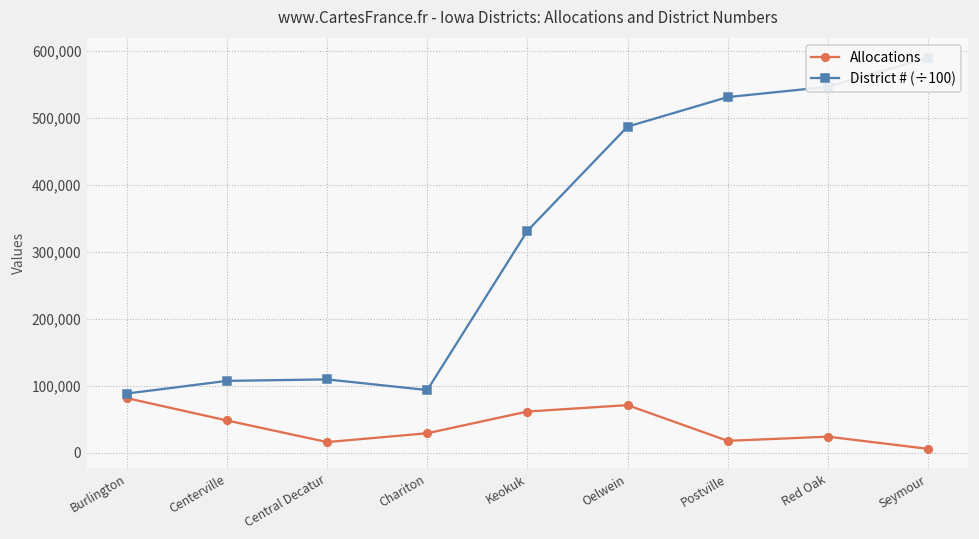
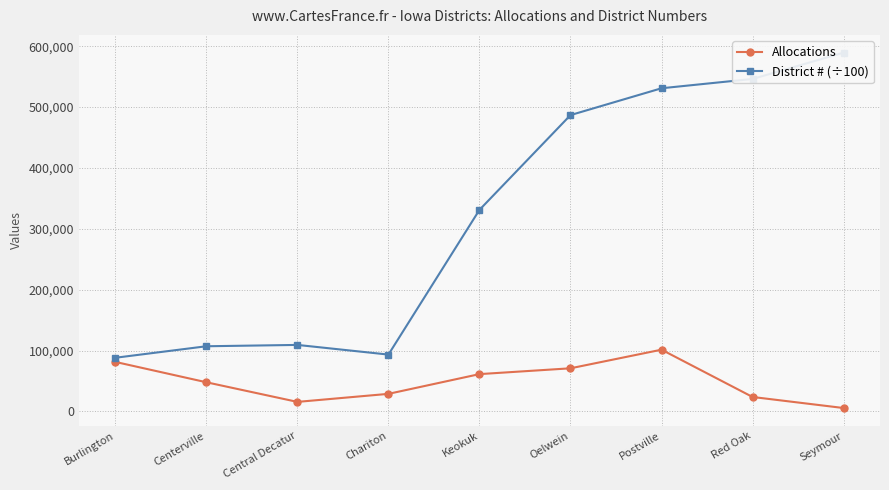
  {
    "Allocations": {
      "Burlington": "80,000",
      "Centerville": "50,000",
      "Central Decatur": "20,000",
      "Chariton": "30,000",
      "Keokuk": "60,000",
      "Oelwein": "70,000",
-     "Postville": "20,000",
+     "Postville": "100,000",
      "Red Oak": "20,000",
      "Seymour": "10,000"
    },
    "District # (÷100)": {
      "Burlington": "90,000",
      "Centerville": "110,000",
      "Central Decatur": "110,000",
      "Chariton": "90,000",
      "Keokuk": "330,000",
      "Oelwein": "490,000",
      "Postville": "530,000"
    }
  }
